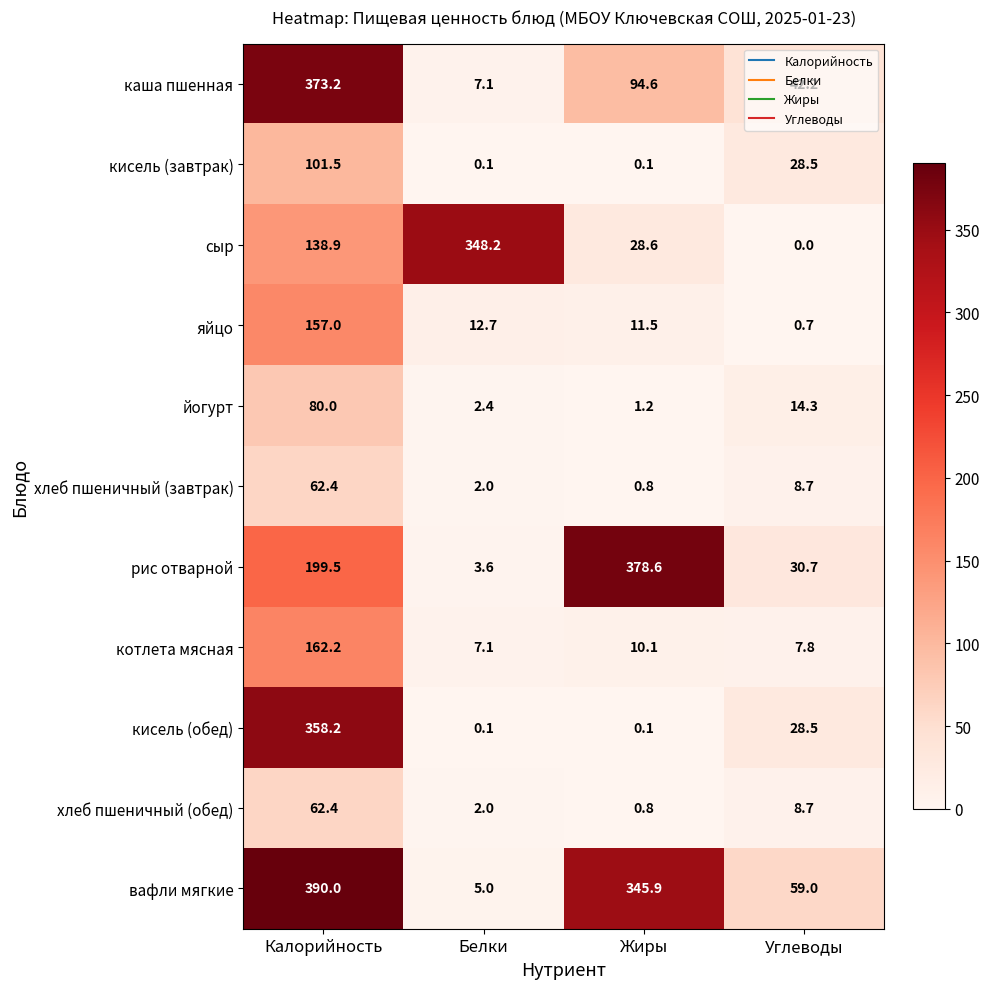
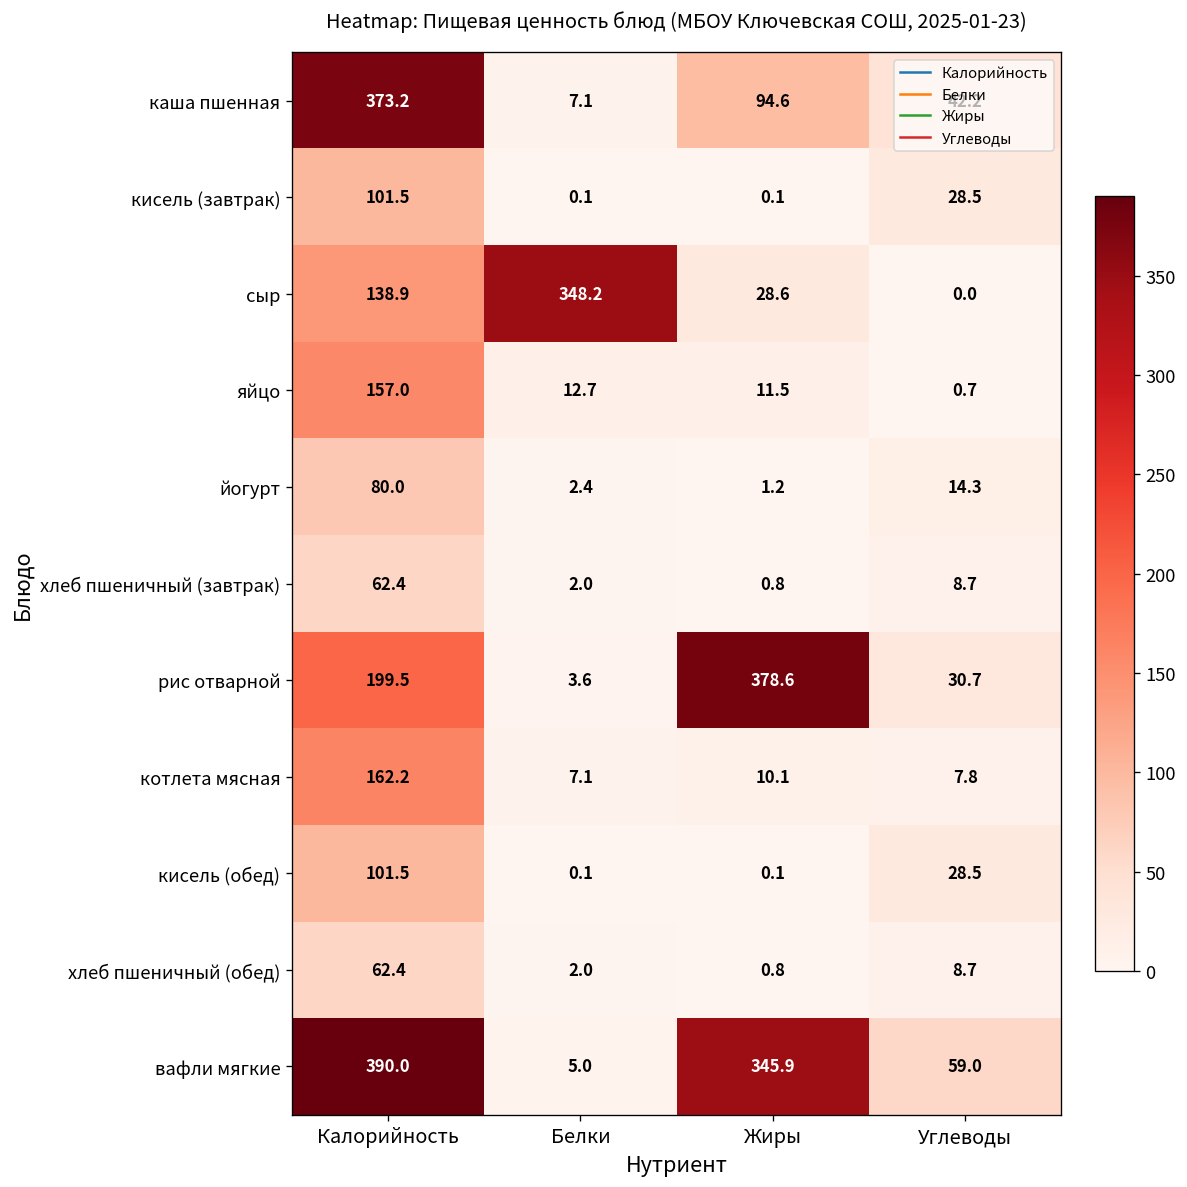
  {
    "каша пшенная": {
      "Калорийность": 373.2,
      "Белки": 7.1,
      "Жиры": 94.6
    },
    "кисель (завтрак)": {
      "Калорийность": 101.5,
      "Белки": 0.1,
      "Жиры": 0.1,
      "Углеводы": 28.5
    },
    "сыр": {
      "Калорийность": 138.9,
      "Белки": 348.2,
      "Жиры": 28.6,
      "Углеводы": 0.0
    },
    "яйцо": {
      "Калорийность": 157.0,
      "Белки": 12.7,
      "Жиры": 11.5,
      "Углеводы": 0.7
    },
    "йогурт": {
      "Калорийность": 80.0,
      "Белки": 2.4,
      "Жиры": 1.2,
      "Углеводы": 14.3
    },
    "хлеб пшеничный (завтрак)": {
      "Калорийность": 62.4,
      "Белки": 2.0,
      "Жиры": 0.8,
      "Углеводы": 8.7
    },
    "рис отварной": {
      "Калорийность": 199.5,
      "Белки": 3.6,
      "Жиры": 378.6,
      "Углеводы": 30.7
    },
    "котлета мясная": {
      "Калорийность": 162.2,
      "Белки": 7.1,
      "Жиры": 10.1,
      "Углеводы": 7.8
    },
    "кисель (обед)": {
-     "Калорийность": 358.2,
+     "Калорийность": 101.5,
      "Белки": 0.1,
      "Жиры": 0.1,
      "Углеводы": 28.5
    },
    "хлеб пшеничный (обед)": {
      "Калорийность": 62.4,
      "Белки": 2.0,
      "Жиры": 0.8,
      "Углеводы": 8.7
    },
    "вафли мягкие": {
      "Калорийность": 390.0,
      "Белки": 5.0,
      "Жиры": 345.9,
      "Углеводы": 59.0
    }
  }
